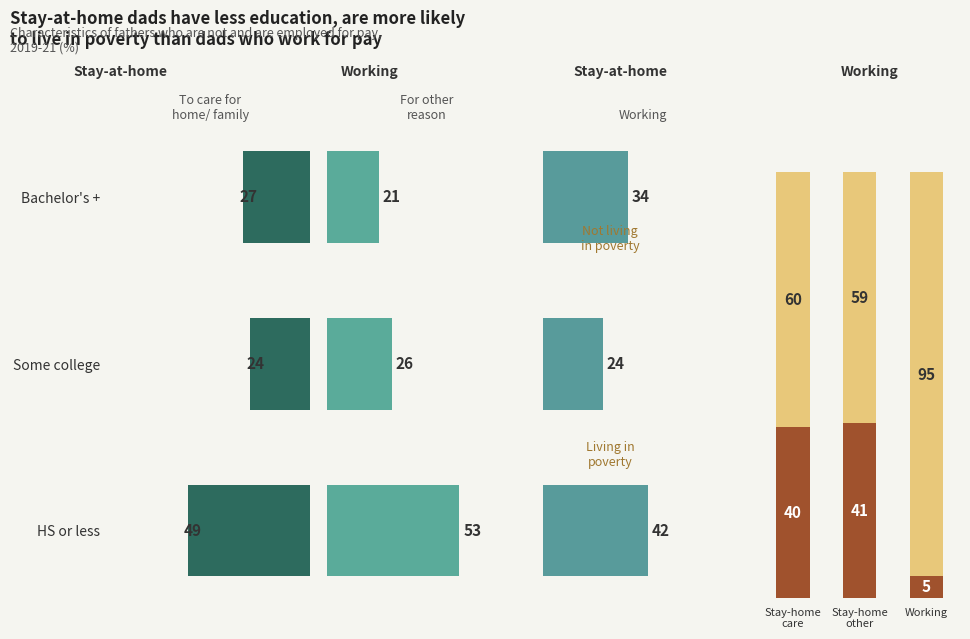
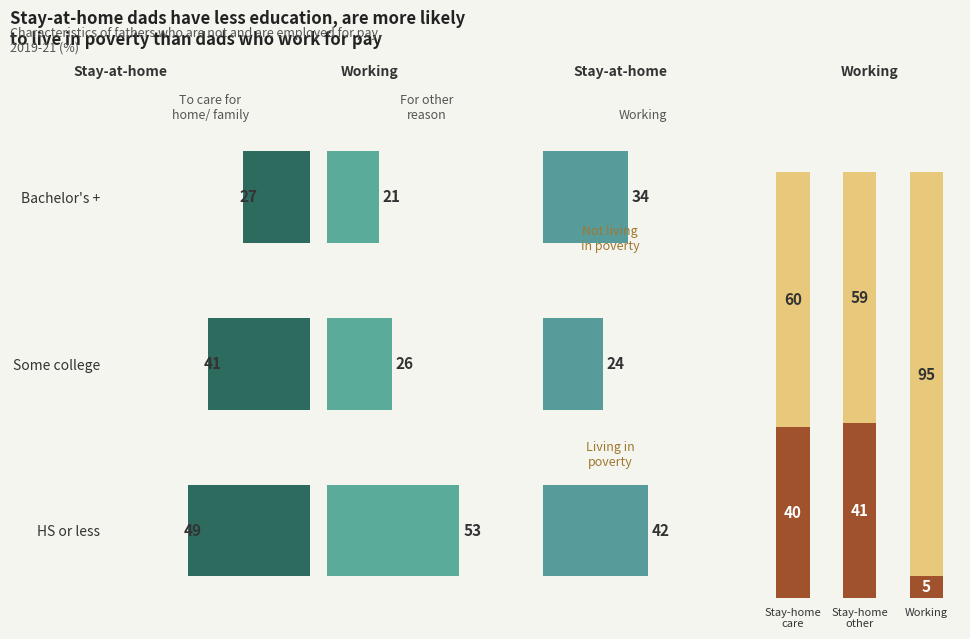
  {
    "To care for home/ family": {
      "Bachelor's +": 27,
-     "Some college": 24,
+     "Some college": 41,
      "HS or less": 49
    }
  }
